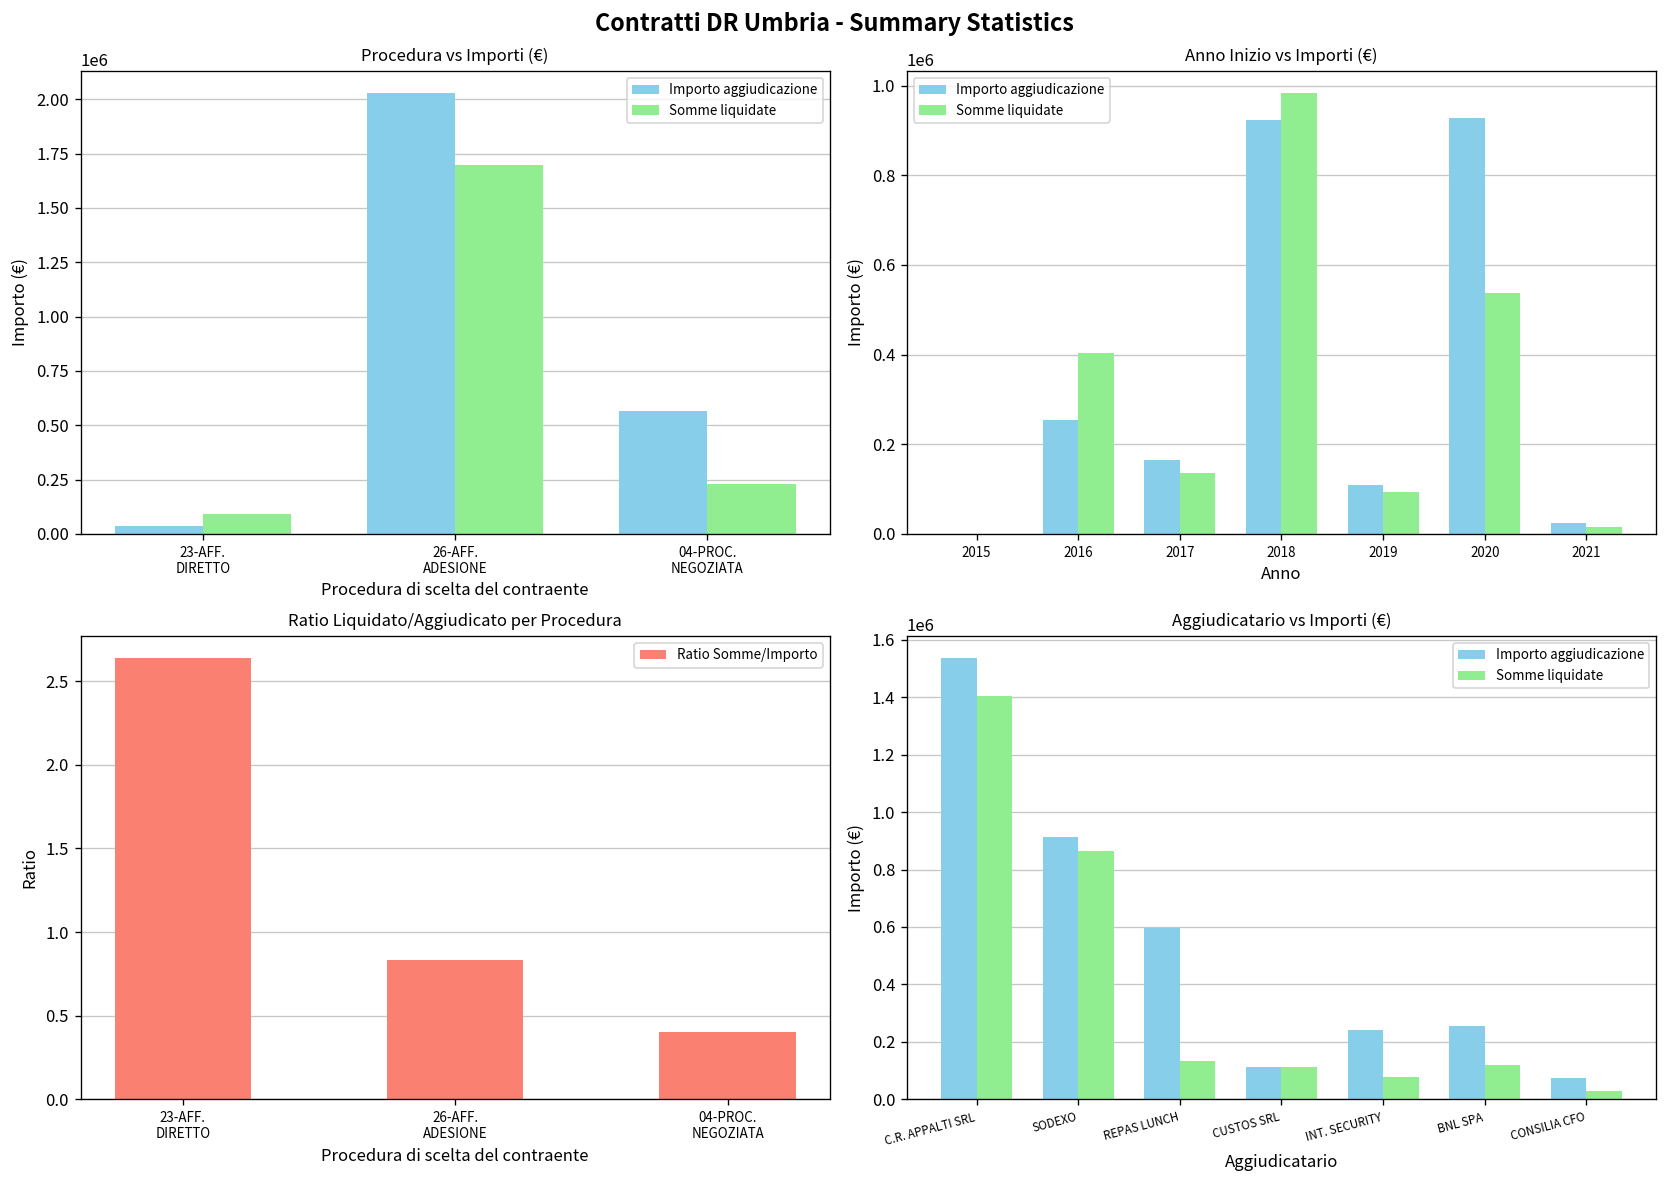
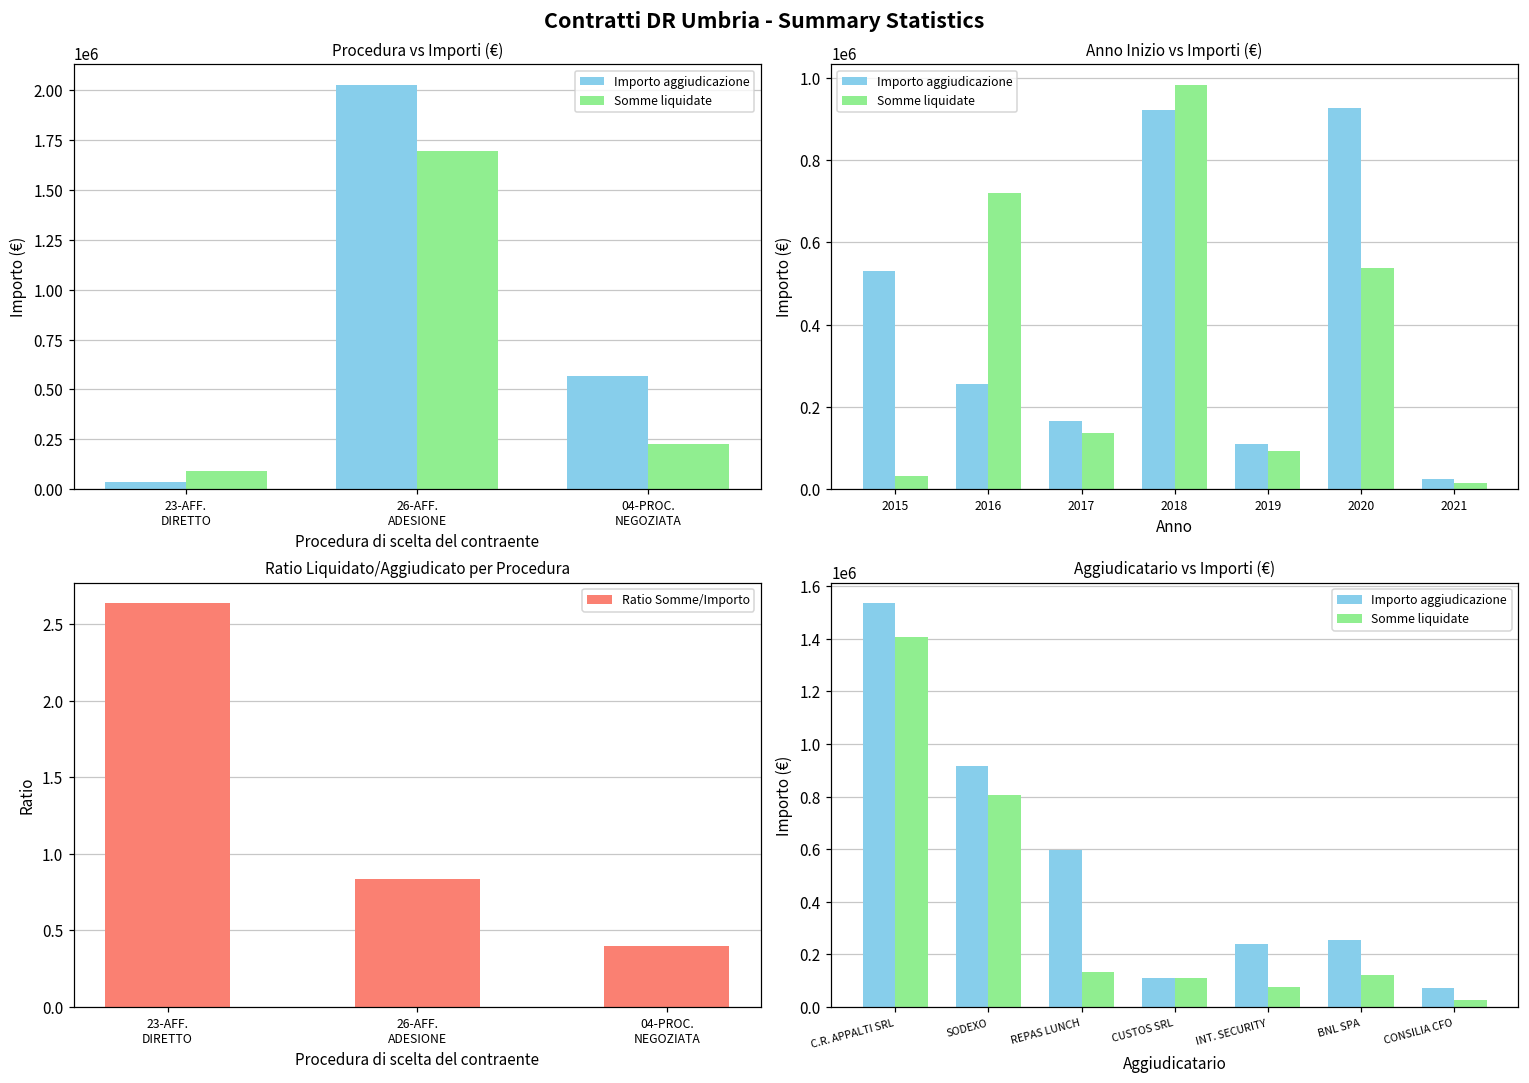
  {
    "Procedura vs Importi (€)": {
      "Importo aggiudicazione": {
        "23-AFF. DIRETTO": 30000,
        "26-AFF. ADESIONE": 2030000,
        "04-PROC. NEGOZIATA": 570000
      },
      "Somme liquidate": {
        "23-AFF. DIRETTO": 90000,
        "26-AFF. ADESIONE": 1700000,
        "04-PROC. NEGOZIATA": 230000
      }
    },
    "Anno Inizio vs Importi (€)": {
      "Importo aggiudicazione": {
-       "2015": 0,
+       "2015": 530000,
        "2016": 260000,
        "2017": 170000,
        "2018": 920000,
        "2019": 110000,
        "2020": 930000,
        "2021": 20000
      },
      "Somme liquidate": {
-       "2015": 0,
-       "2016": 400000,
+       "2015": 30000,
+       "2016": 720000,
        "2017": 140000,
        "2018": 980000,
        "2019": 90000,
        "2020": 540000,
        "2021": 20000
      }
    },
    "Ratio Liquidato/Aggiudicato per Procedura": {
      "23-AFF. DIRETTO": 2.64,
      "26-AFF. ADESIONE": 0.84,
      "04-PROC. NEGOZIATA": 0.40
    },
    "Aggiudicatario vs Importi (€)": {
      "Importo aggiudicazione": {
        "C.R. APPALTI SRL": 1540000,
        "SODEXO": 910000,
        "REPAS LUNCH": 600000,
        "CUSTOS SRL": 110000,
        "INT. SECURITY": 240000,
        "BNL SPA": 260000,
        "CONSILIA CFO": 70000
      },
      "Somme liquidate": {
        "C.R. APPALTI SRL": 1400000,
-       "SODEXO": 860000,
+       "SODEXO": 800000,
        "REPAS LUNCH": 130000,
        "CUSTOS SRL": 110000,
        "INT. SECURITY": 80000,
        "BNL SPA": 120000,
        "CONSILIA CFO": 30000
      }
    }
  }
